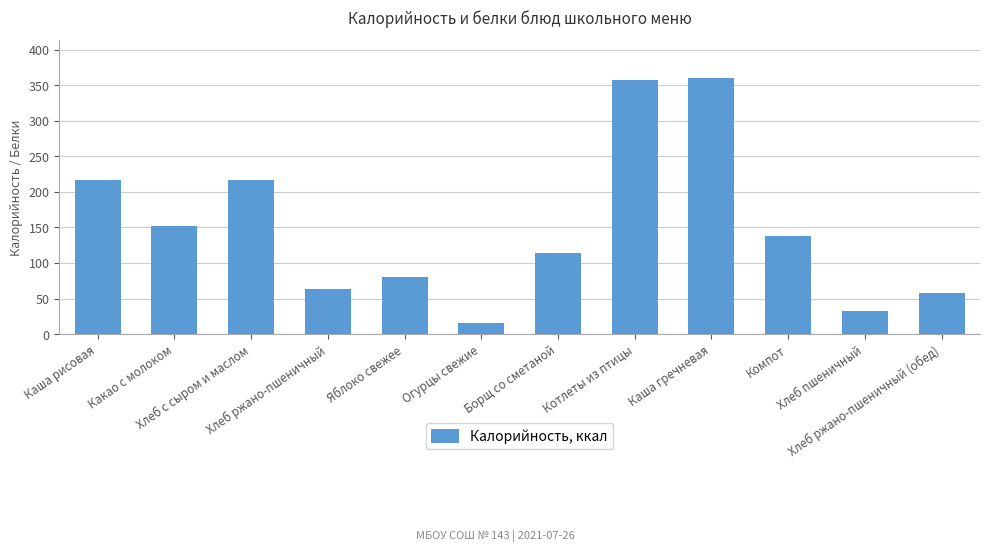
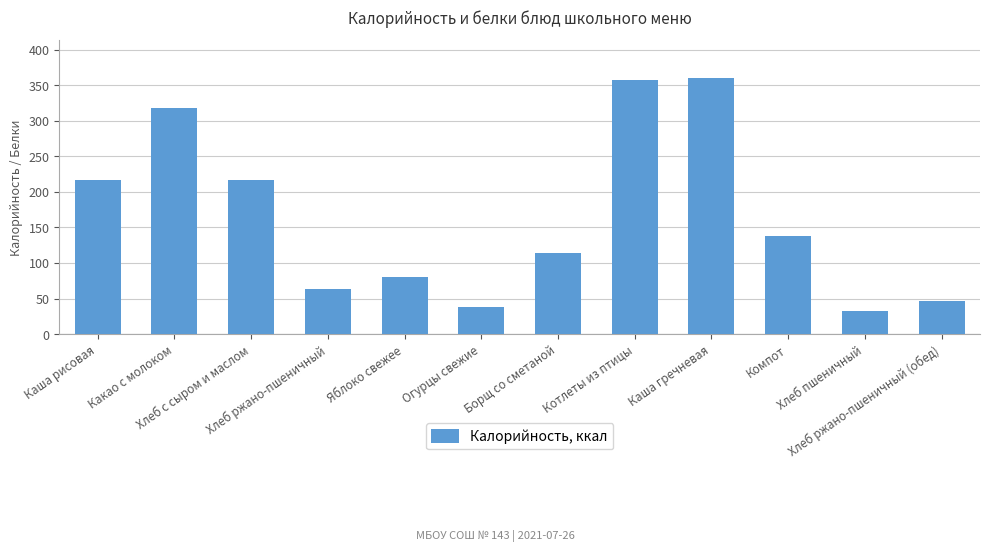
  {
    "Каша рисовая": 220,
-   "Какао с молоком": 150,
+   "Какао с молоком": 320,
    "Хлеб с сыром и маслом": 220,
    "Хлеб ржано-пшеничный": 60,
    "Яблоко свежее": 80,
-   "Огурцы свежие": 20,
+   "Огурцы свежие": 40,
    "Борщ со сметаной": 110,
    "Котлеты из птицы": 360,
    "Каша гречневая": 360,
    "Компот": 140,
    "Хлеб пшеничный": 30,
-   "Хлеб ржано-пшеничный (обед)": 60
+   "Хлеб ржано-пшеничный (обед)": 50
  }
